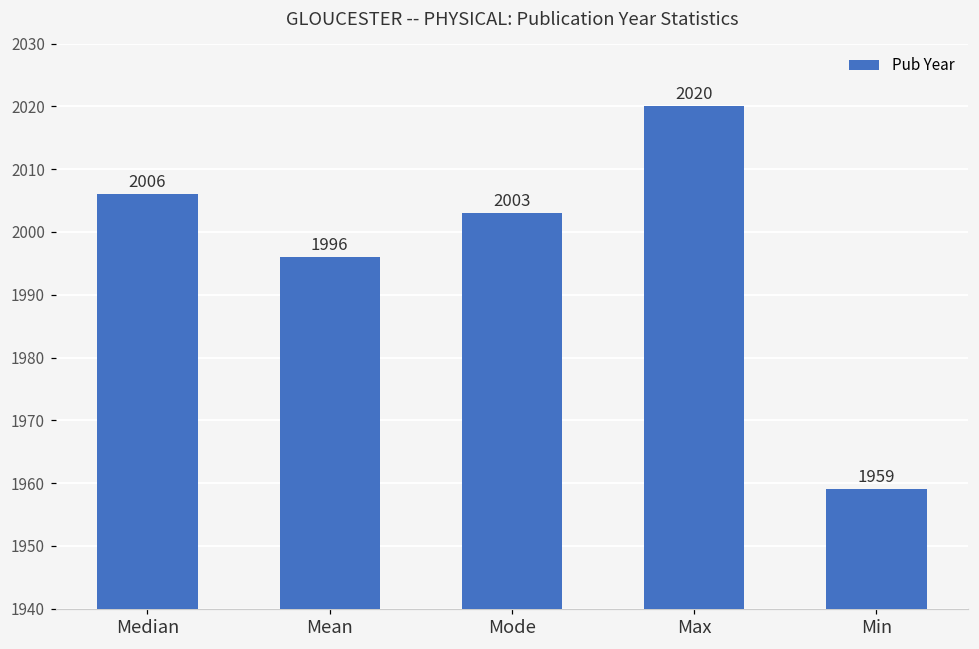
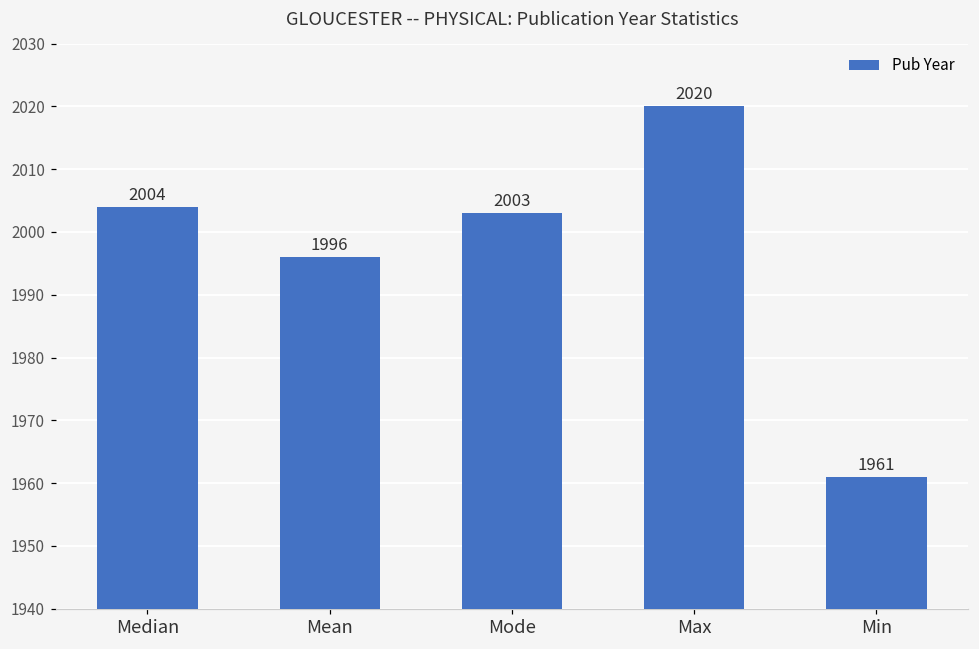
  {
-   "Median": 2006,
+   "Median": 2004,
    "Mean": 1996,
    "Mode": 2003,
    "Max": 2020,
-   "Min": 1959
+   "Min": 1961
  }
